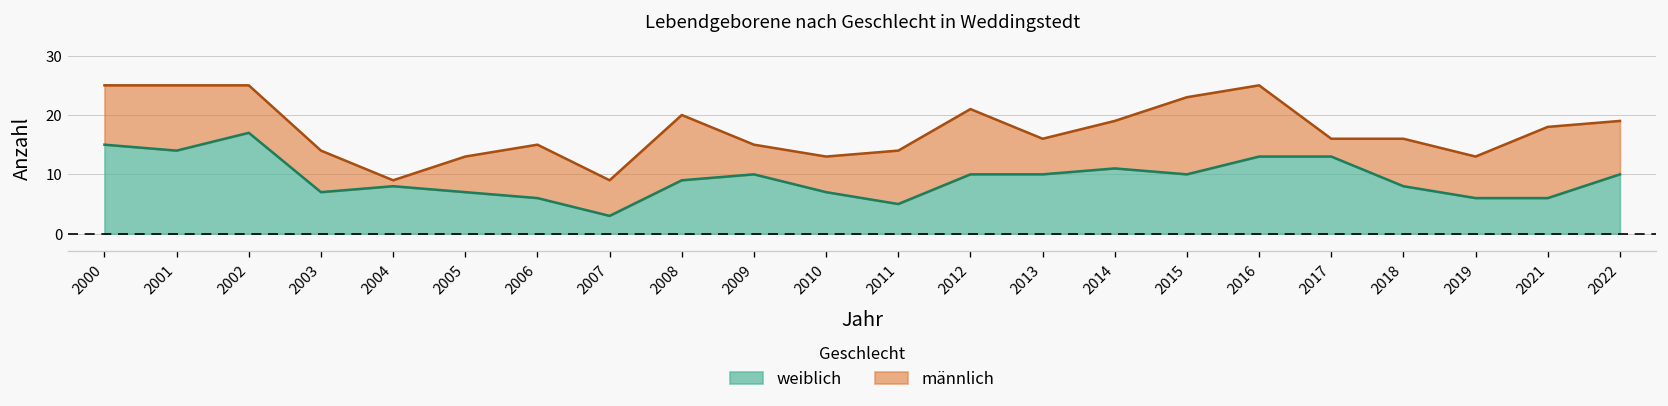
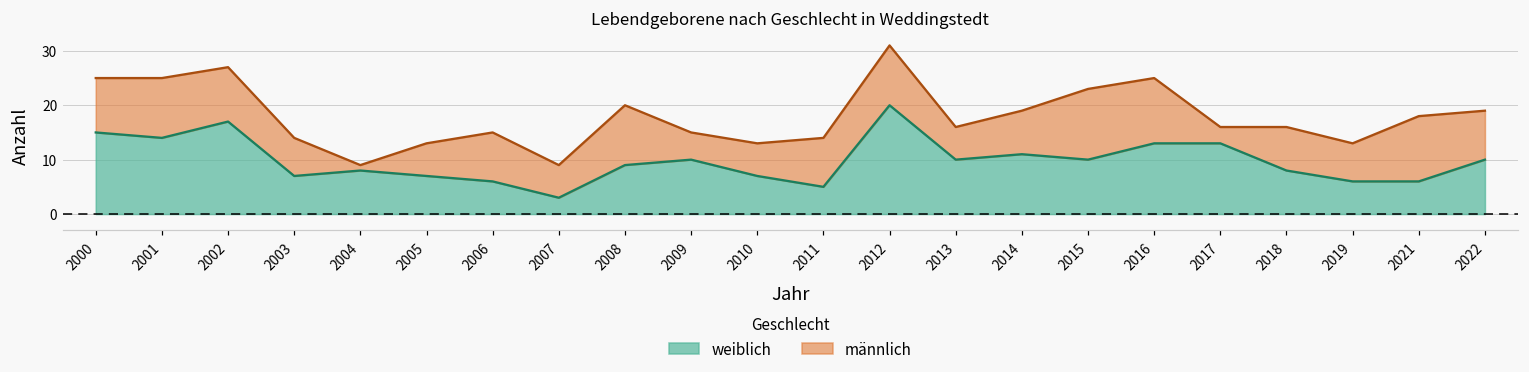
  {
    "weiblich": {
      "2000": 15,
      "2001": 14,
      "2002": 17,
      "2003": 7,
      "2004": 8,
      "2005": 7,
      "2006": 6,
      "2007": 3,
      "2008": 9,
      "2009": 10,
      "2010": 7,
      "2011": 5,
-     "2012": 10,
+     "2012": 20,
      "2013": 10,
      "2014": 11,
      "2015": 10,
      "2016": 13,
      "2017": 13,
      "2018": 8,
      "2019": 6,
      "2021": 6,
      "2022": 10
    },
    "männlich": {
      "2000": 10,
      "2001": 11,
-     "2002": 8,
+     "2002": 10,
      "2003": 7,
      "2004": 1,
      "2005": 6,
      "2006": 9,
      "2007": 6,
      "2008": 11,
      "2009": 5,
      "2010": 6,
      "2011": 9,
      "2012": 11,
      "2013": 6,
      "2014": 8,
      "2015": 13,
      "2016": 12,
      "2017": 3,
      "2018": 8,
      "2019": 7,
      "2021": 12,
      "2022": 9
    }
  }
